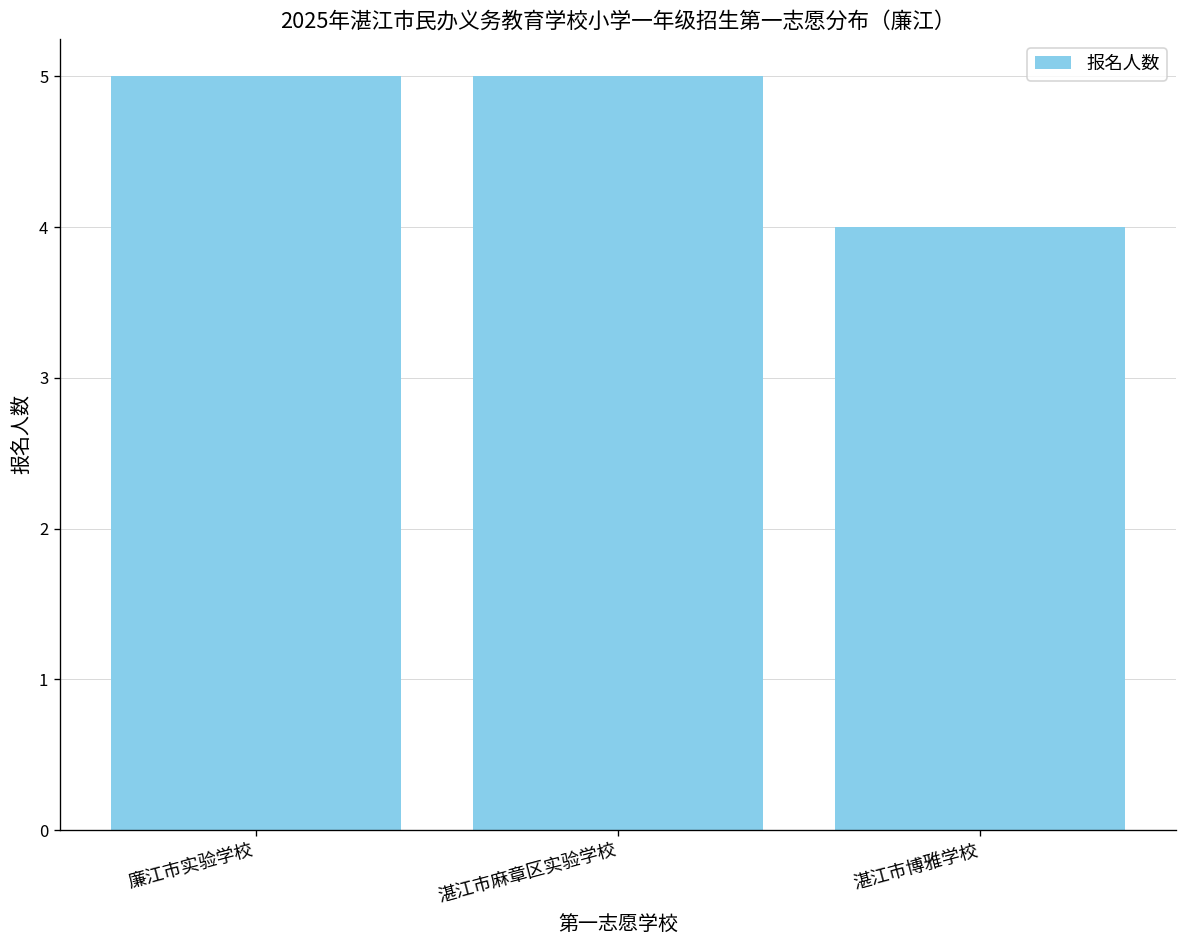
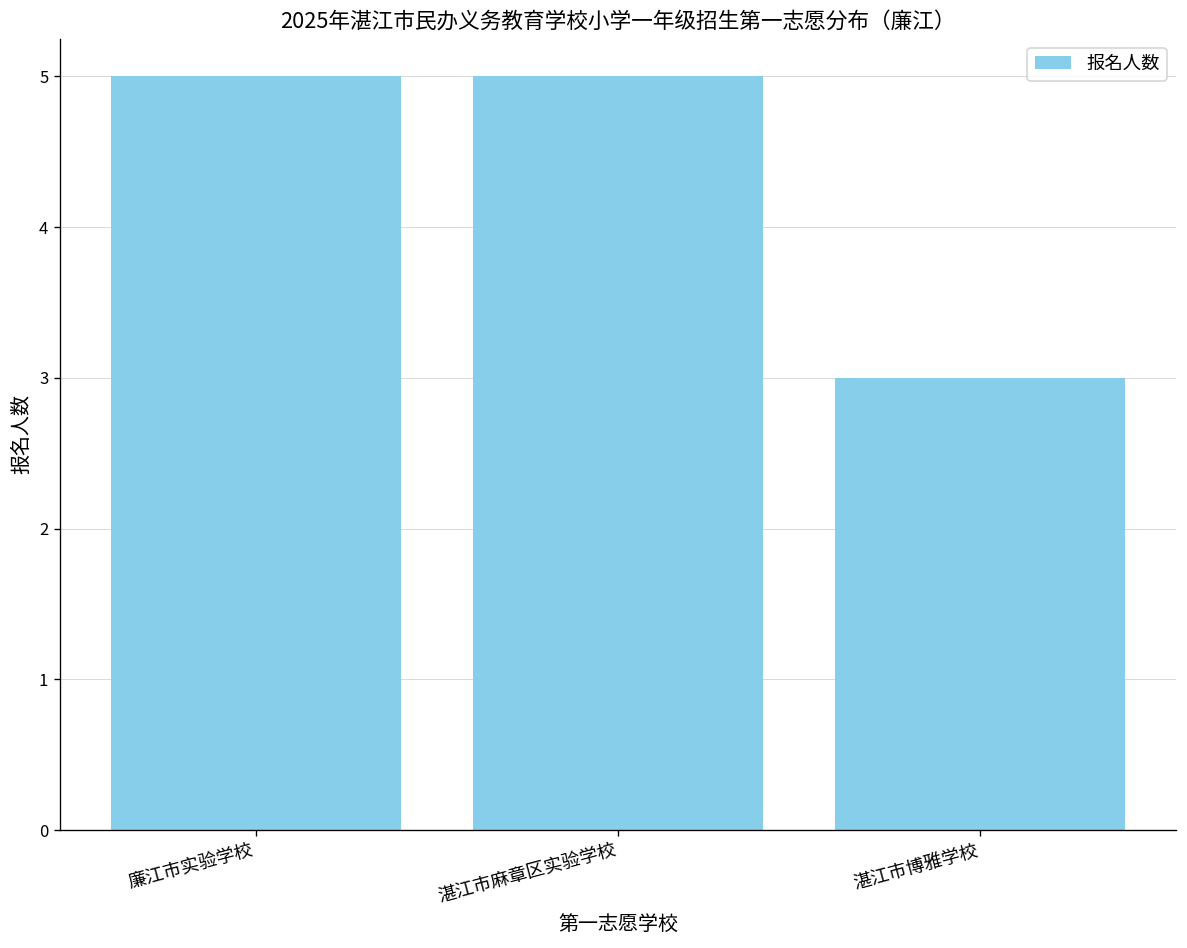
  {
    "廉江市实验学校": 5,
    "湛江市麻章区实验学校": 5,
-   "湛江市博雅学校": 4
+   "湛江市博雅学校": 3
  }
